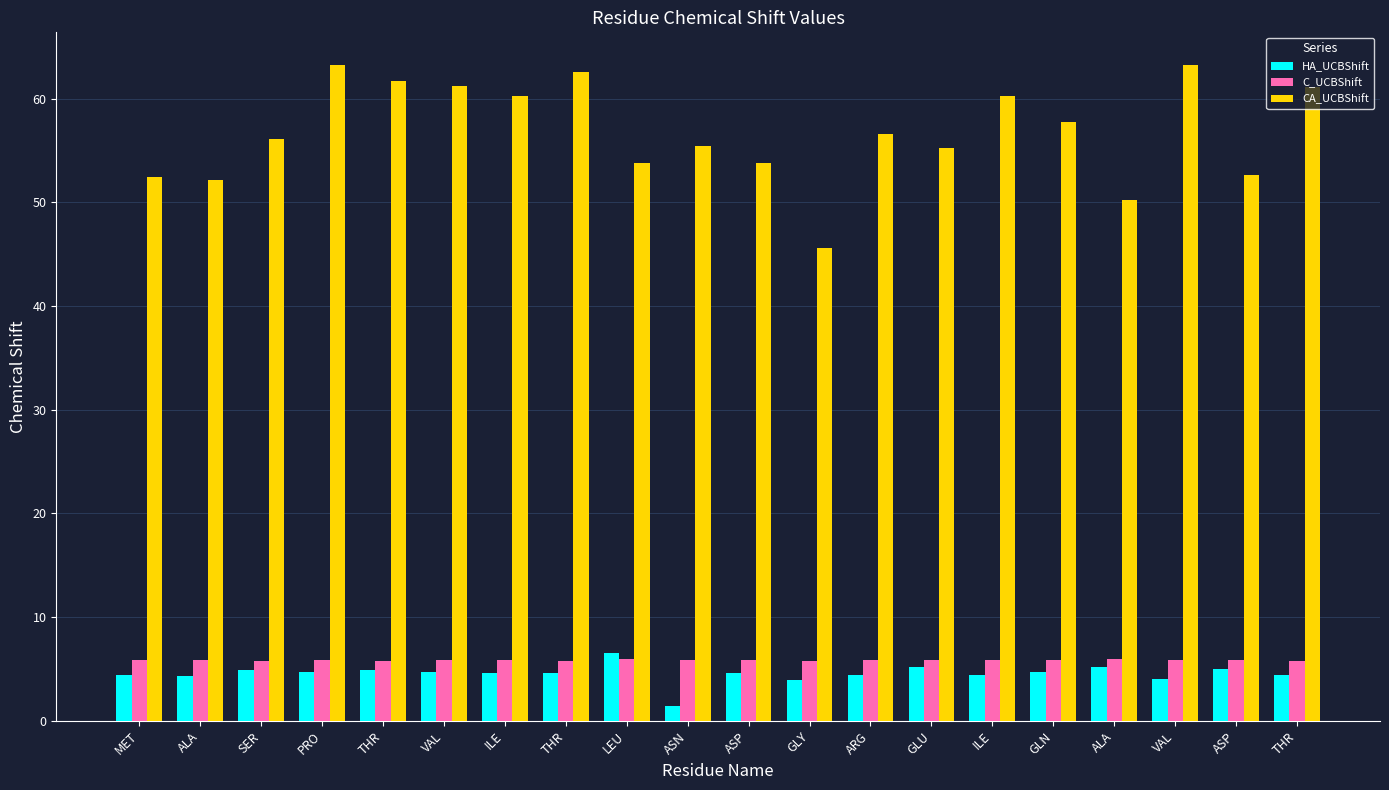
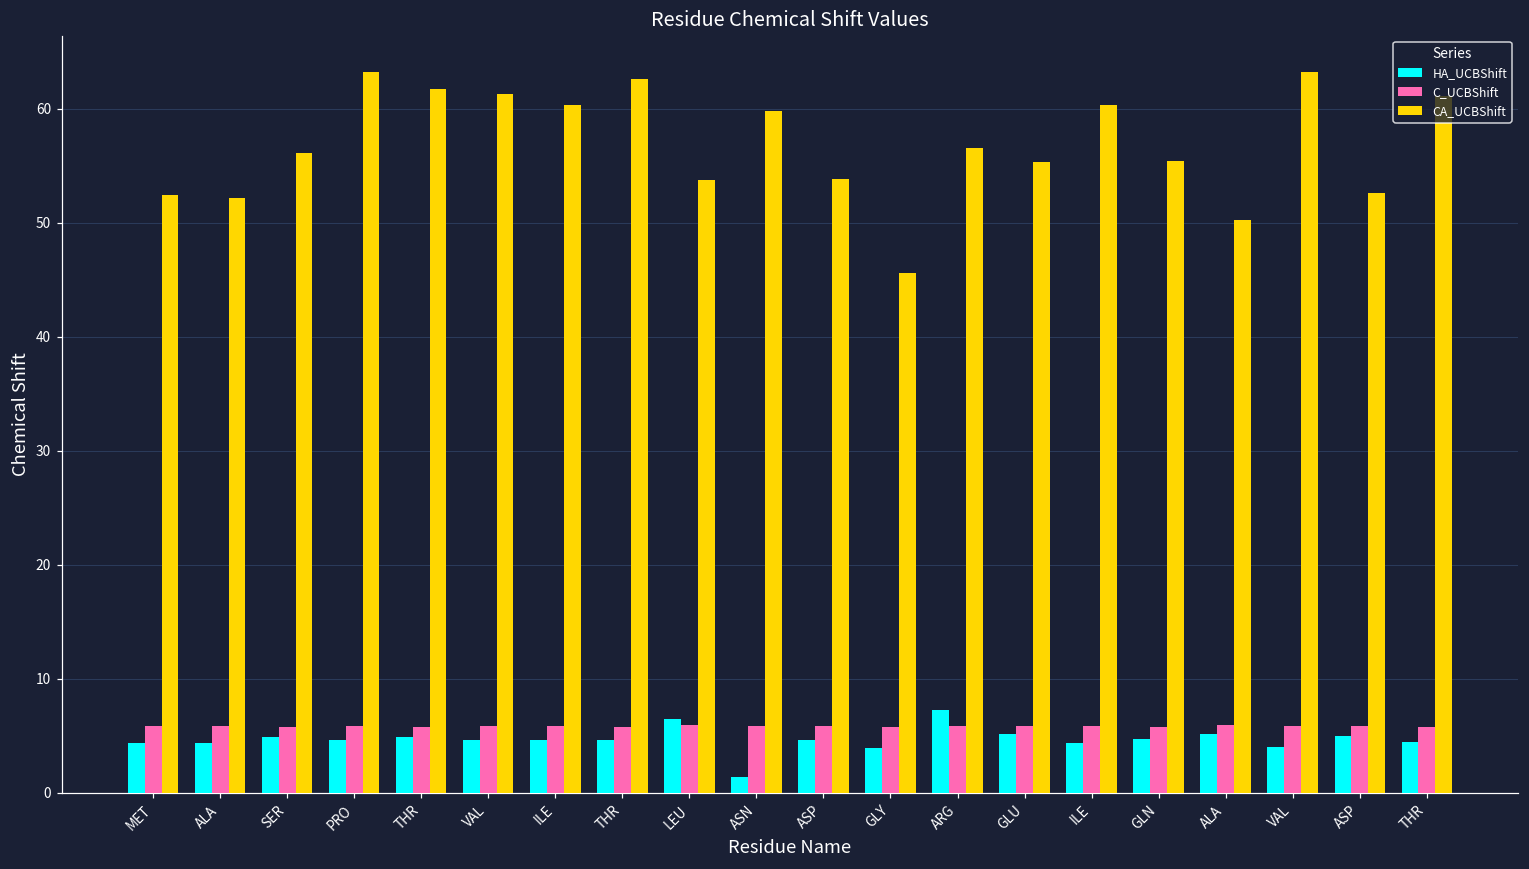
  {
    "HA_UCBShift": {
      "MET": 4.4,
      "SER": 4.9,
      "PRO": 4.7,
      "LEU": 6.5,
      "ASN": 1.4,
      "GLY": 3.9,
-     "ARG": 4.4,
+     "ARG": 7.3,
      "GLU": 5.2,
      "GLN": 4.7
    },
    "C_UCBShift": {
      "MET": 5.8,
      "SER": 5.8,
      "PRO": 5.9,
      "LEU": 6.0,
      "ASN": 5.9,
      "GLY": 5.8,
      "ARG": 5.8,
      "GLU": 5.9,
      "GLN": 5.8
    },
    "CA_UCBShift": {
      "MET": 52.5,
      "SER": 56.1,
      "PRO": 63.2,
      "LEU": 53.8,
-     "ASN": 55.4,
+     "ASN": 59.8,
      "GLY": 45.6,
      "ARG": 56.6,
      "GLU": 55.3,
-     "GLN": 57.8
+     "GLN": 55.4
    }
  }
